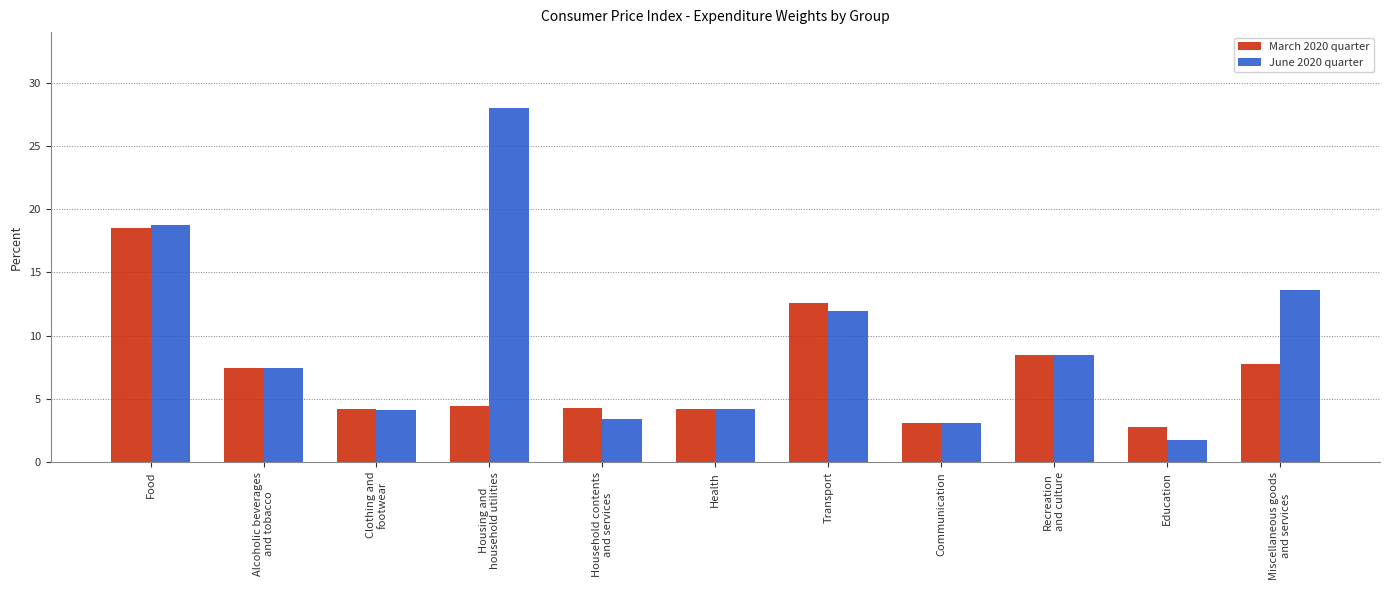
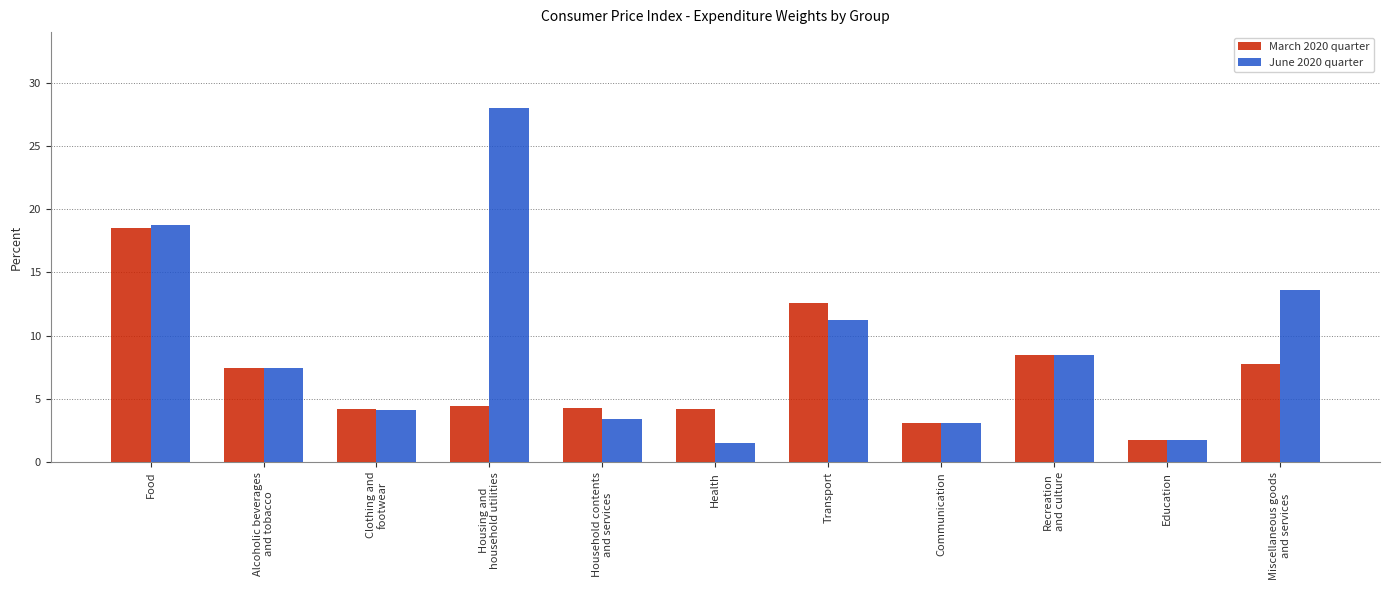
  {
    "March 2020 quarter": {
      "Food": 18.5,
      "Alcoholic beverages and tobacco": 7.4,
      "Clothing and footwear": 4.2,
      "Housing and household utilities": 4.5,
      "Household contents and services": 4.3,
      "Health": 4.2,
      "Transport": 12.6,
      "Communication": 3.1,
      "Recreation and culture": 8.5,
-     "Education": 2.8,
+     "Education": 1.8,
      "Miscellaneous goods and services": 7.8
    },
    "June 2020 quarter": {
      "Food": 18.7,
      "Alcoholic beverages and tobacco": 7.5,
      "Clothing and footwear": 4.1,
      "Housing and household utilities": 28.0,
      "Household contents and services": 3.4,
-     "Health": 4.2,
-     "Transport": 11.9,
+     "Health": 1.5,
+     "Transport": 11.3,
      "Communication": 3.1,
      "Recreation and culture": 8.5,
      "Education": 1.8,
      "Miscellaneous goods and services": 13.6
    }
  }
